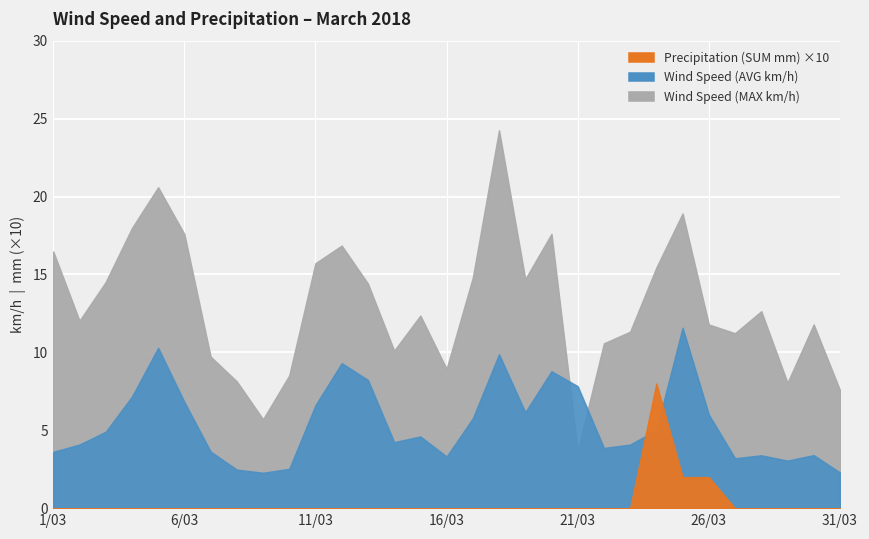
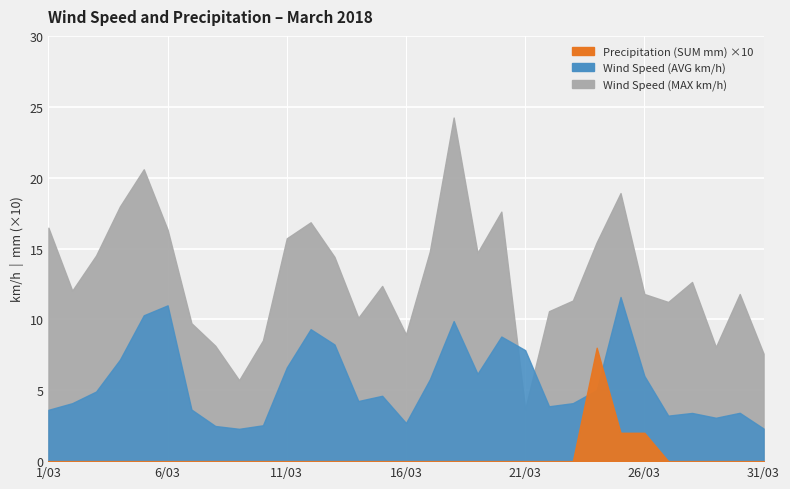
  {
    "Wind Speed (MAX km/h)": {
      "1/03": 16.5,
-     "6/03": 17.6,
+     "6/03": 16.3,
      "11/03": 15.7,
      "16/03": 8.9,
      "21/03": 3.7,
      "26/03": 11.8,
      "31/03": 7.6
    },
    "Wind Speed (AVG km/h)": {
      "1/03": 3.6,
-     "6/03": 6.8,
+     "6/03": 11.0,
      "11/03": 6.6,
-     "16/03": 3.3,
+     "16/03": 2.7,
      "21/03": 7.8,
      "26/03": 6.0,
      "31/03": 2.3
    },
    "Precipitation (SUM mm) ×10": {
      "1/03": 0.0,
      "6/03": 0.0,
      "11/03": 0.0,
      "16/03": 0.0,
      "21/03": 0.0,
      "26/03": 2.0,
      "31/03": 0.0
    }
  }
